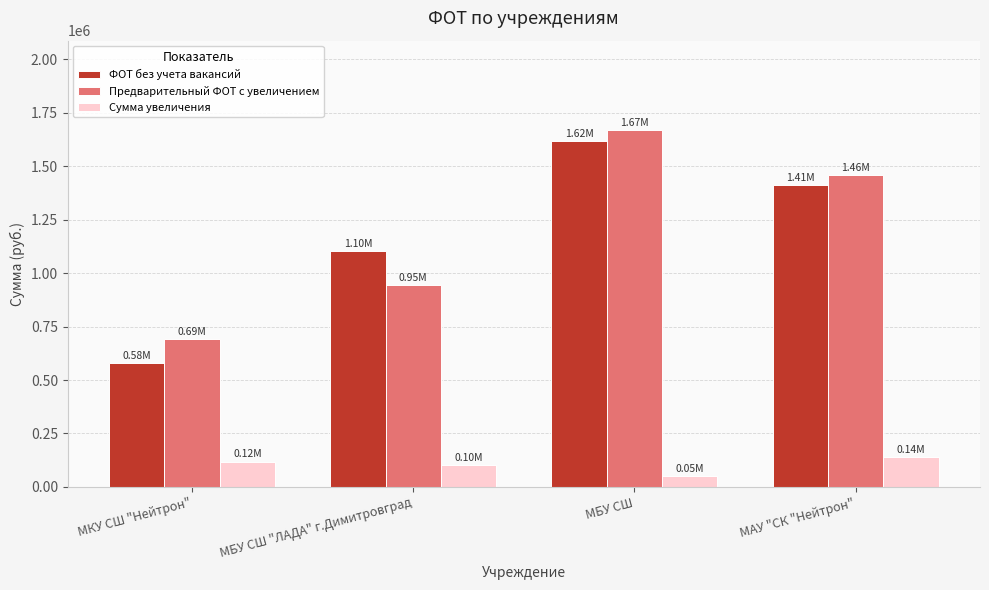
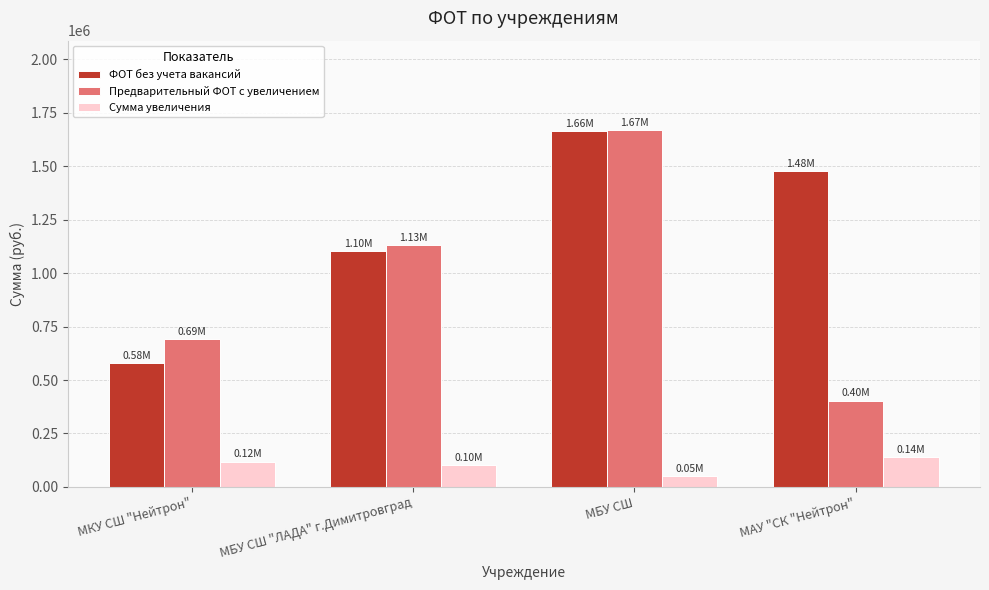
  {
    "ФОТ без учета вакансий": {
-     "МБУ СШ": "1.62М",
-     "МАУ \"СК \"Нейтрон\"": "1.41М"
+     "МБУ СШ": "1.66М",
+     "МАУ \"СК \"Нейтрон\"": "1.48М"
    },
    "Предварительный ФОТ с увеличением": {
-     "МБУ СШ \"ЛАДА\" г.Димитровград": "0.95М",
-     "МАУ \"СК \"Нейтрон\"": "1.46М"
+     "МБУ СШ \"ЛАДА\" г.Димитровград": "1.13М",
+     "МАУ \"СК \"Нейтрон\"": "0.40М"
    }
  }
